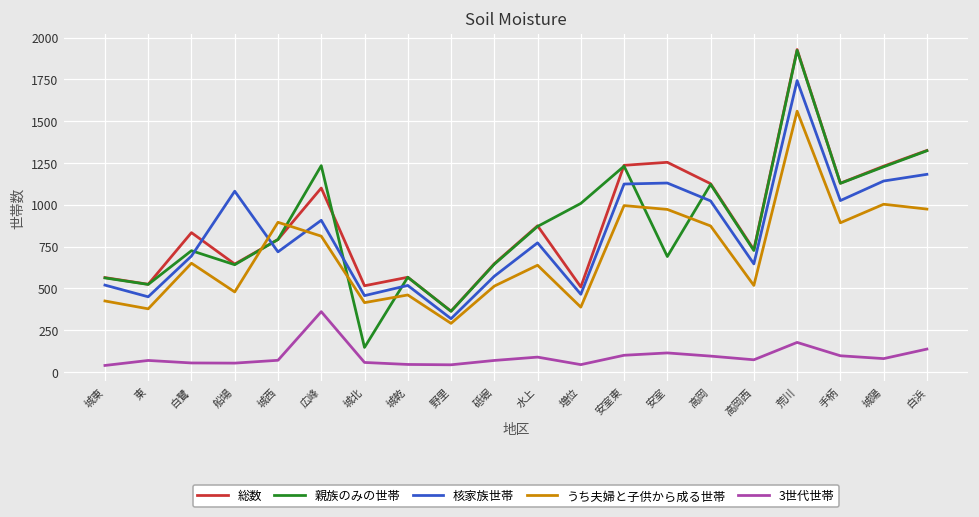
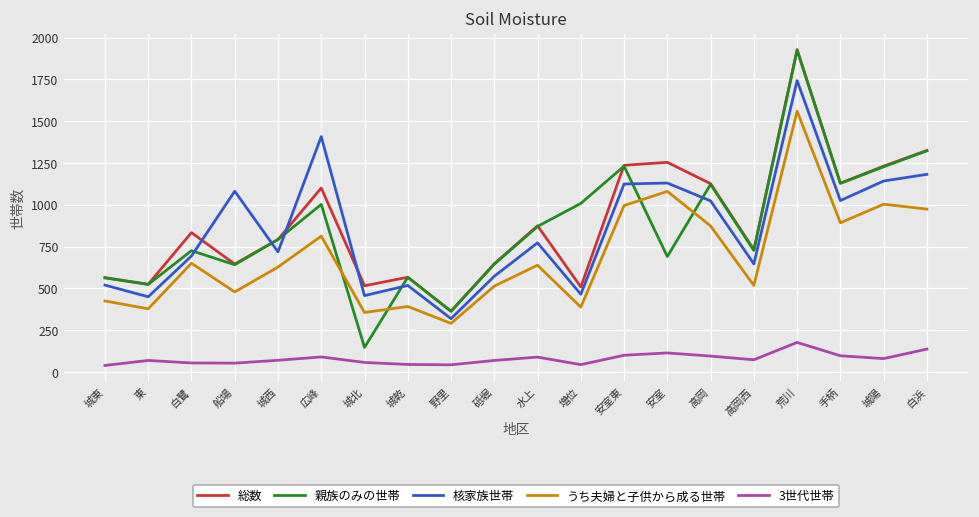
  {
    "総数": {
      "白鷺": 830,
      "広峰": 1100,
      "城北": 520,
      "増位": 510,
      "安室": 1250
    },
    "親族のみの世帯": {
      "白鷺": 730,
-     "広峰": 1230,
+     "広峰": 1000,
      "城北": 150,
      "増位": 1010,
      "安室": 690
    },
    "核家族世帯": {
      "城東": 520,
      "東": 450,
      "白鷺": 690,
      "船場": 1080,
      "城西": 720,
-     "広峰": 910,
+     "広峰": 1410,
      "城北": 460,
      "城乾": 520,
      "野里": 320,
      "砥堀": 570,
      "水上": 770,
      "増位": 460,
      "安室東": 1120,
      "安室": 1130,
      "高岡": 1020,
      "高岡西": 650,
      "荒川": 1740,
      "手柄": 1030,
      "城陽": 1140,
      "白浜": 1180
    },
    "うち夫婦と子供から成る世帯": {
      "城東": 420,
      "東": 380,
      "白鷺": 650,
      "船場": 480,
-     "城西": 900,
+     "城西": 630,
      "広峰": 810,
-     "城北": 410,
-     "城乾": 460,
+     "城北": 360,
+     "城乾": 390,
      "野里": 290,
      "砥堀": 510,
      "水上": 640,
      "増位": 390,
      "安室東": 1000,
-     "安室": 970,
+     "安室": 1080,
      "高岡": 870,
      "高岡西": 520,
      "荒川": 1560,
      "手柄": 890,
      "城陽": 1000,
      "白浜": 970
    },
    "3世代世帯": {
      "城東": 40,
      "東": 70,
      "白鷺": 50,
      "船場": 50,
      "城西": 70,
-     "広峰": 360,
+     "広峰": 90,
      "城北": 60,
      "城乾": 40,
      "野里": 40,
      "砥堀": 70,
      "水上": 90,
      "増位": 40,
      "安室東": 100,
      "安室": 110,
      "高岡": 90,
      "高岡西": 70,
      "荒川": 180,
      "手柄": 100,
      "城陽": 80,
      "白浜": 140
    }
  }
